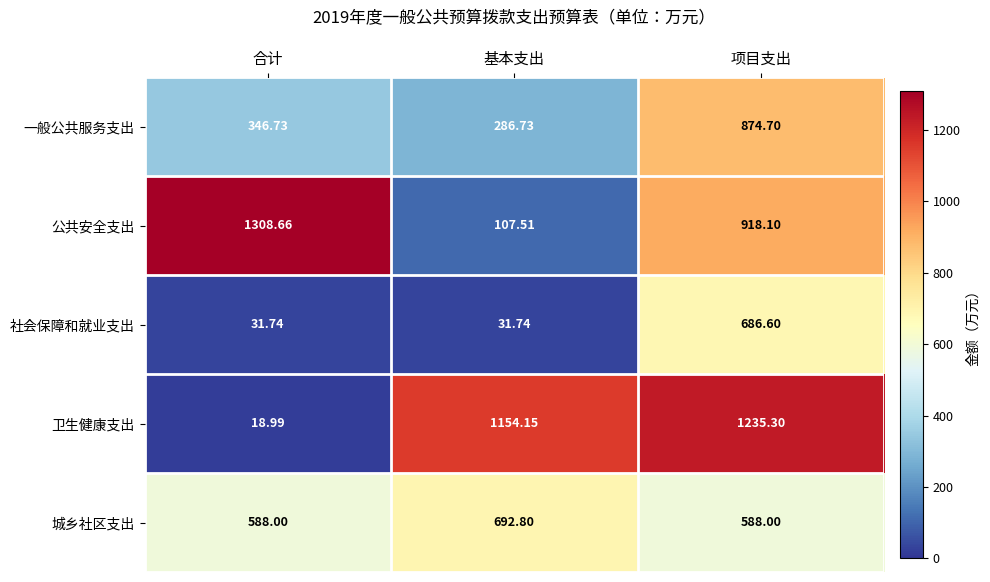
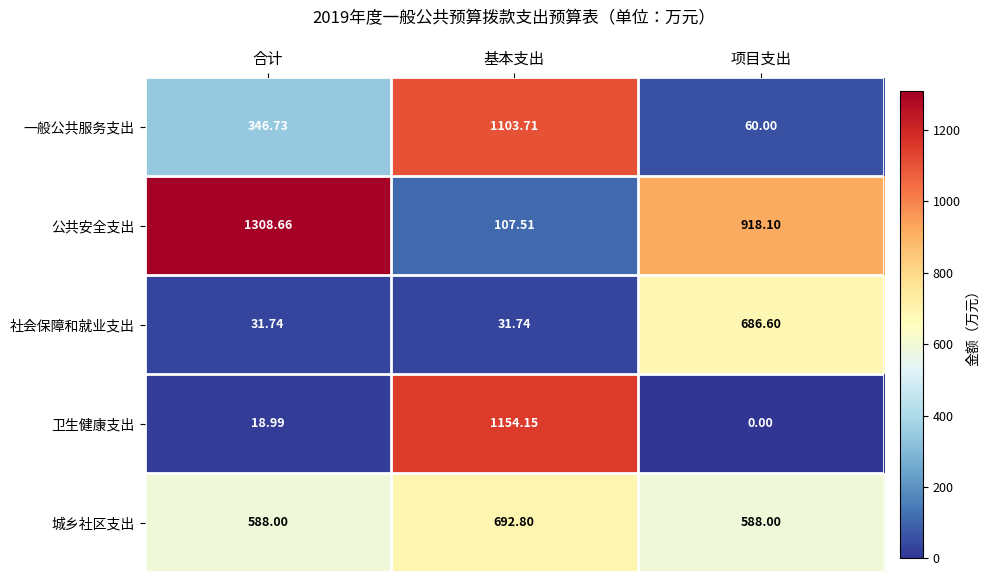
  {
    "一般公共服务支出": {
      "合计": 346.73,
-     "基本支出": 286.73,
-     "项目支出": 874.70
+     "基本支出": 1103.71,
+     "项目支出": 60.00
    },
    "公共安全支出": {
      "合计": 1308.66,
      "基本支出": 107.51,
      "项目支出": 918.10
    },
    "社会保障和就业支出": {
      "合计": 31.74,
      "基本支出": 31.74,
      "项目支出": 686.60
    },
    "卫生健康支出": {
      "合计": 18.99,
      "基本支出": 1154.15,
-     "项目支出": 1235.30
+     "项目支出": 0.00
    },
    "城乡社区支出": {
      "合计": 588.00,
      "基本支出": 692.80,
      "项目支出": 588.00
    }
  }
